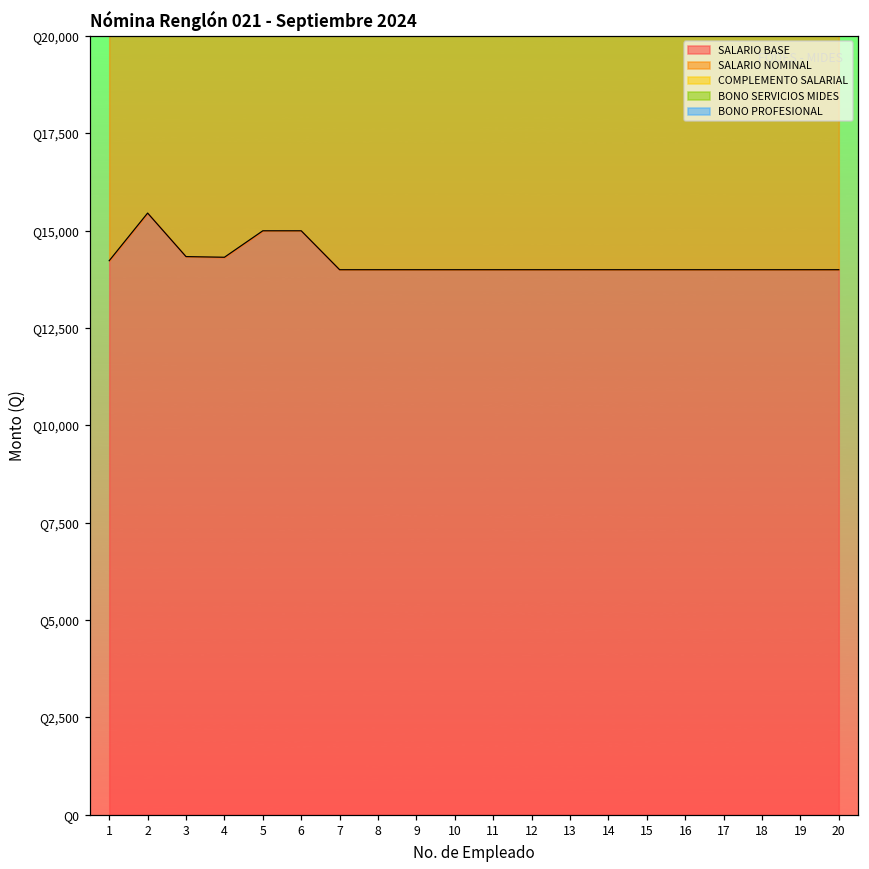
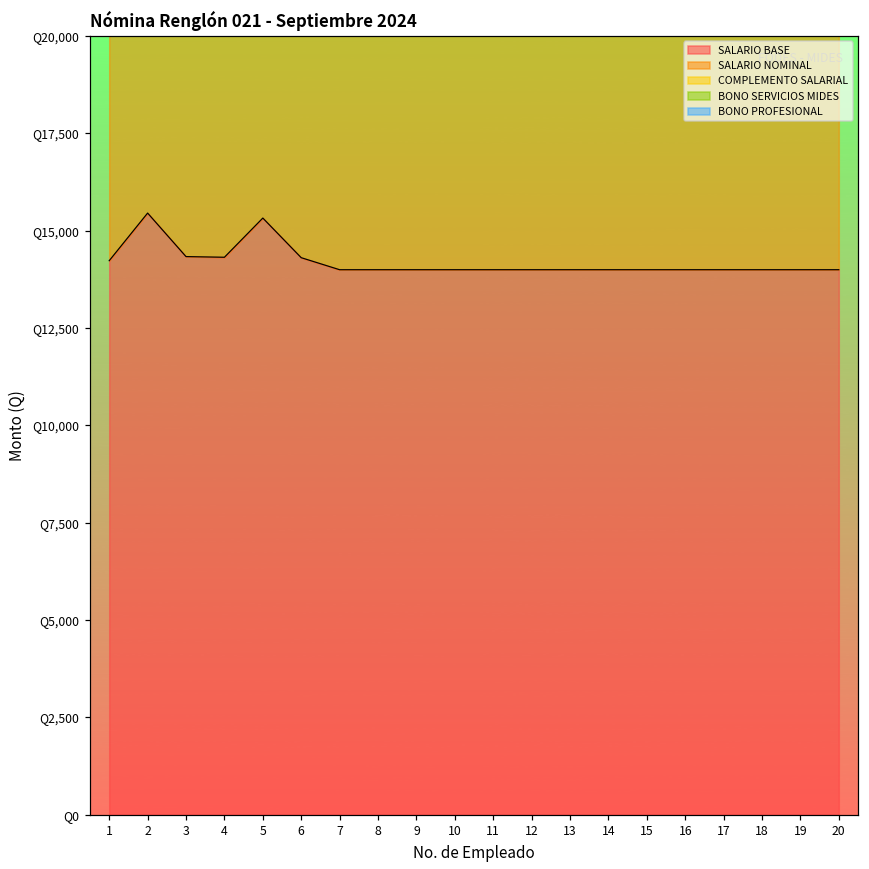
  {
    "SALARIO BASE": {
      "1": "Q14,200",
      "2": "Q15,500",
      "3": "Q14,300",
      "4": "Q14,300",
-     "5": "Q15,000",
-     "6": "Q15,000",
+     "5": "Q15,300",
+     "6": "Q14,300",
      "7": "Q14,000",
      "8": "Q14,000",
      "9": "Q14,000",
      "10": "Q14,000",
      "11": "Q14,000",
      "12": "Q14,000",
      "13": "Q14,000",
      "14": "Q14,000",
      "15": "Q14,000",
      "16": "Q14,000",
      "17": "Q14,000",
      "18": "Q14,000",
      "19": "Q14,000",
      "20": "Q14,000"
    }
  }
